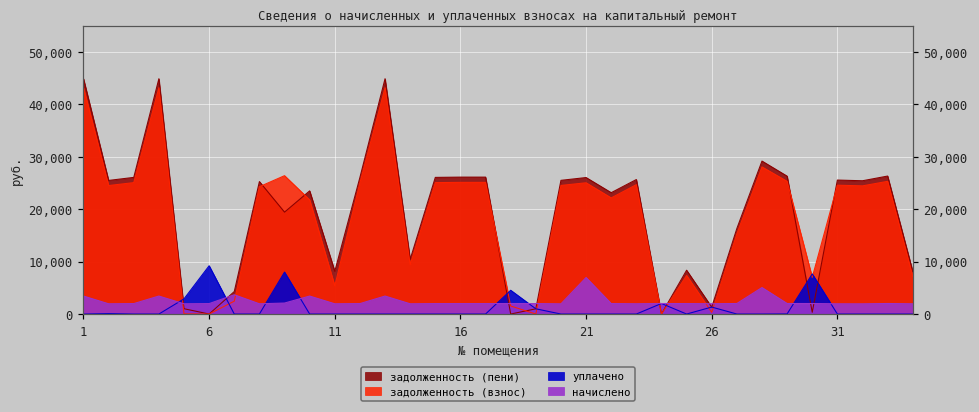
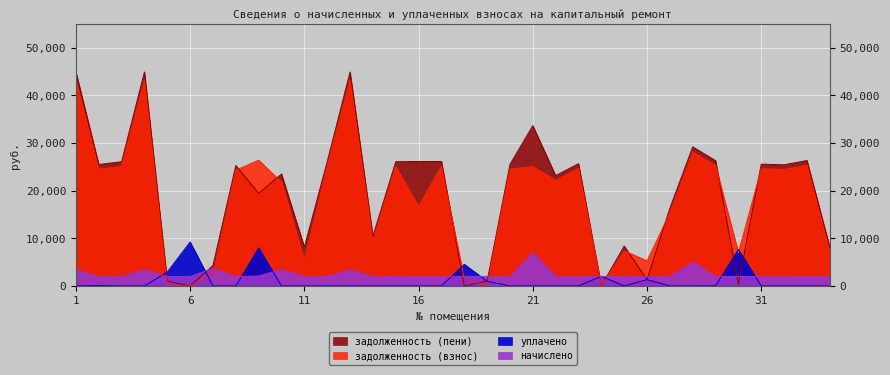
  {
    "задолженность (пени)": {
      "1": "45,000",
      "11": "8,000",
      "16": "26,000",
-     "21": "26,000",
+     "21": "34,000",
      "31": "26,000"
    },
    "задолженность (взнос)": {
      "1": "43,000",
      "11": "5,000",
-     "16": "25,000",
+     "16": "17,000",
      "21": "25,000",
-     "26": "0",
+     "26": "5,000",
      "31": "25,000"
    },
    "уплачено": {
      "1": "0",
      "6": "9,000",
      "11": "0",
      "16": "0",
      "21": "0",
      "31": "0"
    },
    "начислено": {
      "1": "3,000",
      "6": "2,000",
      "11": "2,000",
      "16": "2,000",
      "21": "7,000",
      "26": "2,000",
      "31": "2,000"
    }
  }
